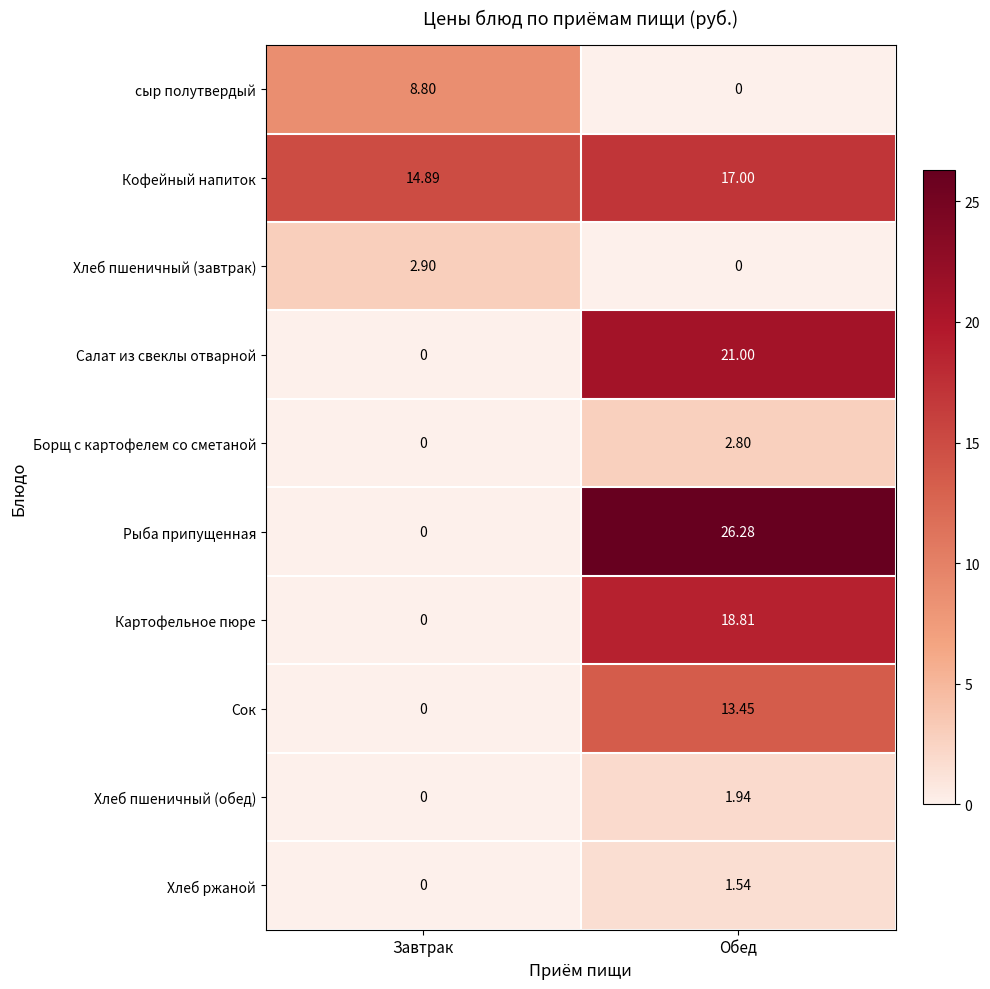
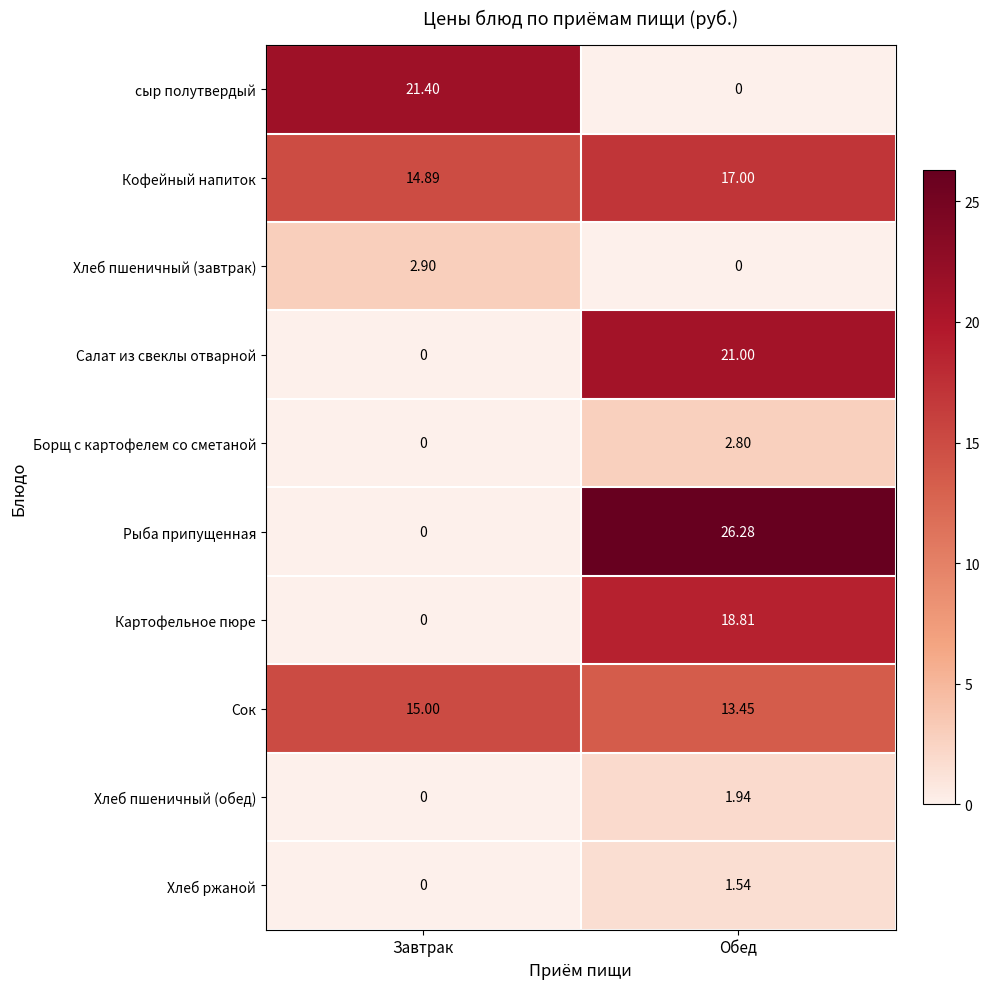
  {
    "сыр полутвердый": {
-     "Завтрак": 8.80,
+     "Завтрак": 21.40,
      "Обед": 0
    },
    "Кофейный напиток": {
      "Завтрак": 14.89,
      "Обед": 17.00
    },
    "Хлеб пшеничный (завтрак)": {
      "Завтрак": 2.90,
      "Обед": 0
    },
    "Салат из свеклы отварной": {
      "Завтрак": 0,
      "Обед": 21.00
    },
    "Борщ с картофелем со сметаной": {
      "Завтрак": 0,
      "Обед": 2.80
    },
    "Рыба припущенная": {
      "Завтрак": 0,
      "Обед": 26.28
    },
    "Картофельное пюре": {
      "Завтрак": 0,
      "Обед": 18.81
    },
    "Сок": {
-     "Завтрак": 0,
+     "Завтрак": 15.00,
      "Обед": 13.45
    },
    "Хлеб пшеничный (обед)": {
      "Завтрак": 0,
      "Обед": 1.94
    },
    "Хлеб ржаной": {
      "Завтрак": 0,
      "Обед": 1.54
    }
  }
